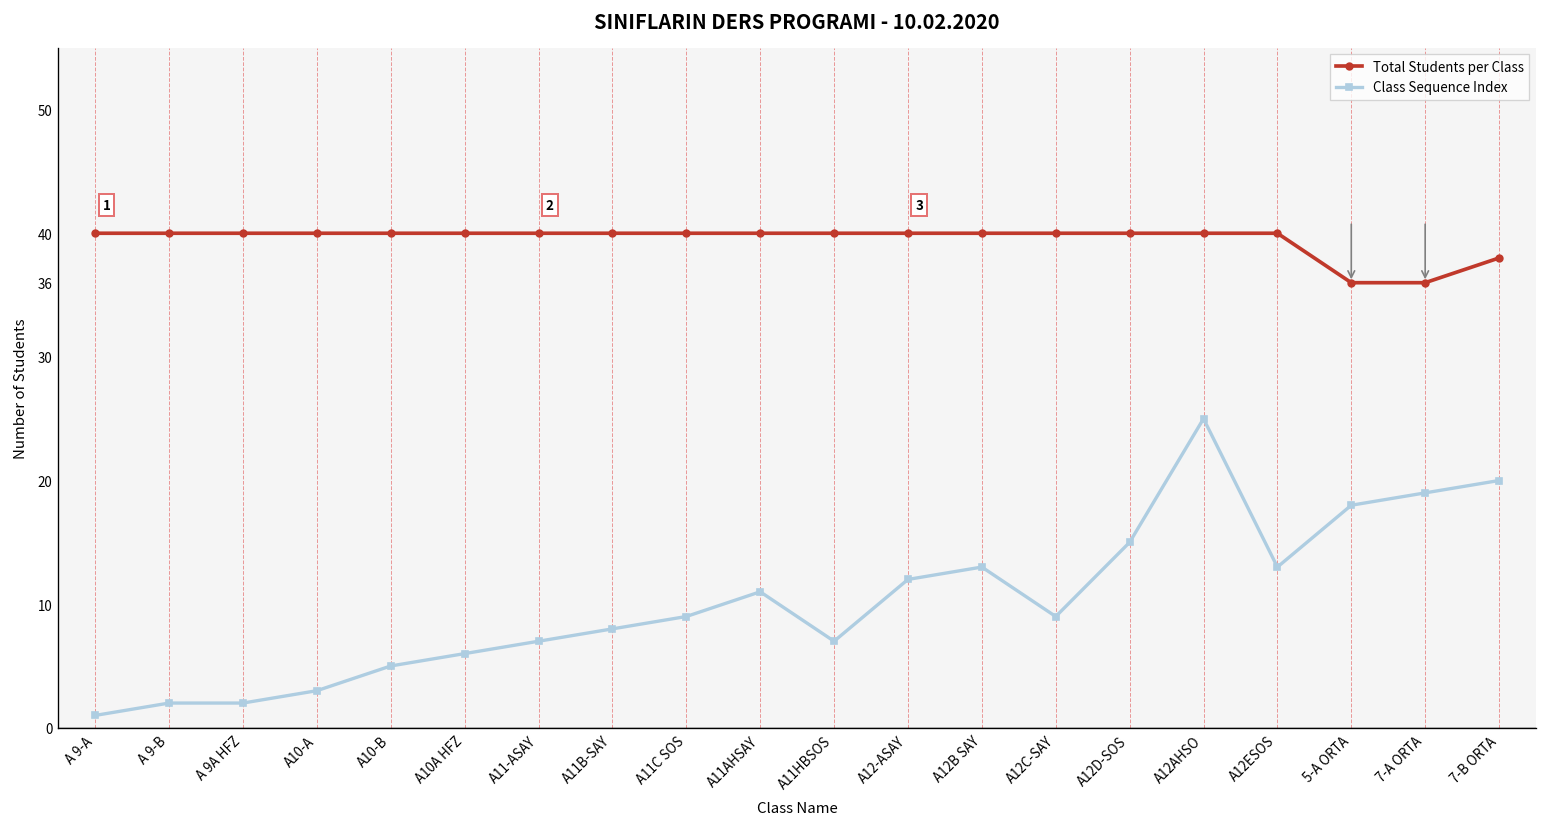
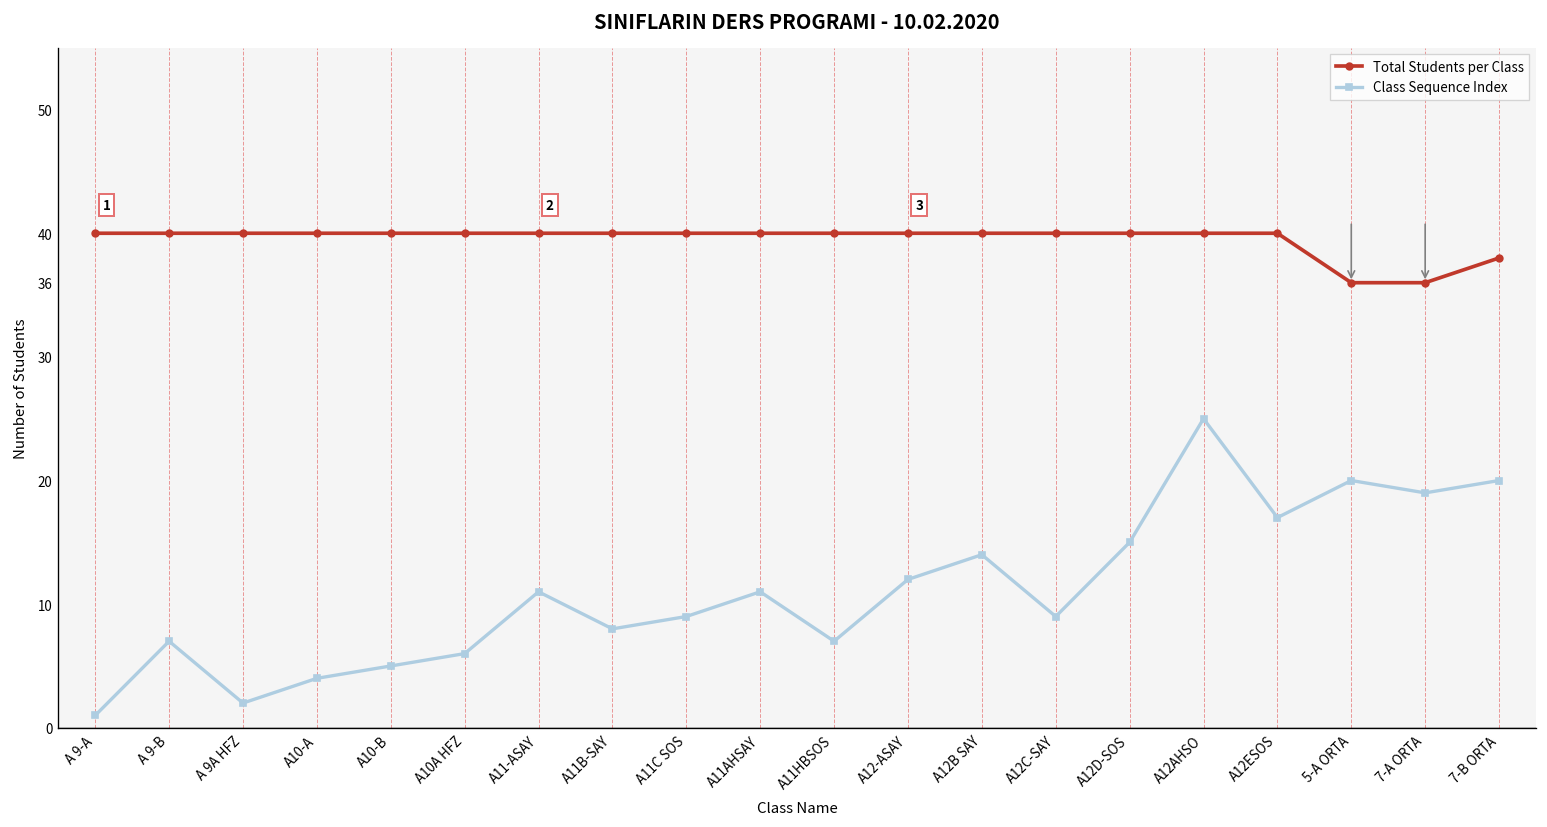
  {
    "Total Students per Class": {
      "A 9-B": 40,
      "A 9A HFZ": 40,
      "A10-A": 40,
      "A10-B": 40,
      "A10A HFZ": 40,
      "A11B-SAY": 40,
      "A11C SOS": 40,
      "A11AHSAY": 40,
      "A11HBSOS": 40,
      "A12B SAY": 40,
      "A12C-SAY": 40,
      "A12D-SOS": 40,
      "A12AHSO": 40,
      "A12ESOS": 40,
      "5-A ORTA": 36,
      "7-A ORTA": 36,
      "7-B ORTA": 38
    },
    "Class Sequence Index": {
      "A 9-A": 1,
-     "A 9-B": 2,
+     "A 9-B": 7,
      "A 9A HFZ": 2,
-     "A10-A": 3,
+     "A10-A": 4,
      "A10-B": 5,
      "A10A HFZ": 6,
-     "A11-ASAY": 7,
+     "A11-ASAY": 11,
      "A11B-SAY": 8,
      "A11C SOS": 9,
      "A11AHSAY": 11,
      "A11HBSOS": 7,
      "A12-ASAY": 12,
-     "A12B SAY": 13,
+     "A12B SAY": 14,
      "A12C-SAY": 9,
      "A12D-SOS": 15,
      "A12AHSO": 25,
-     "A12ESOS": 13,
-     "5-A ORTA": 18,
+     "A12ESOS": 17,
+     "5-A ORTA": 20,
      "7-A ORTA": 19,
      "7-B ORTA": 20
    }
  }
